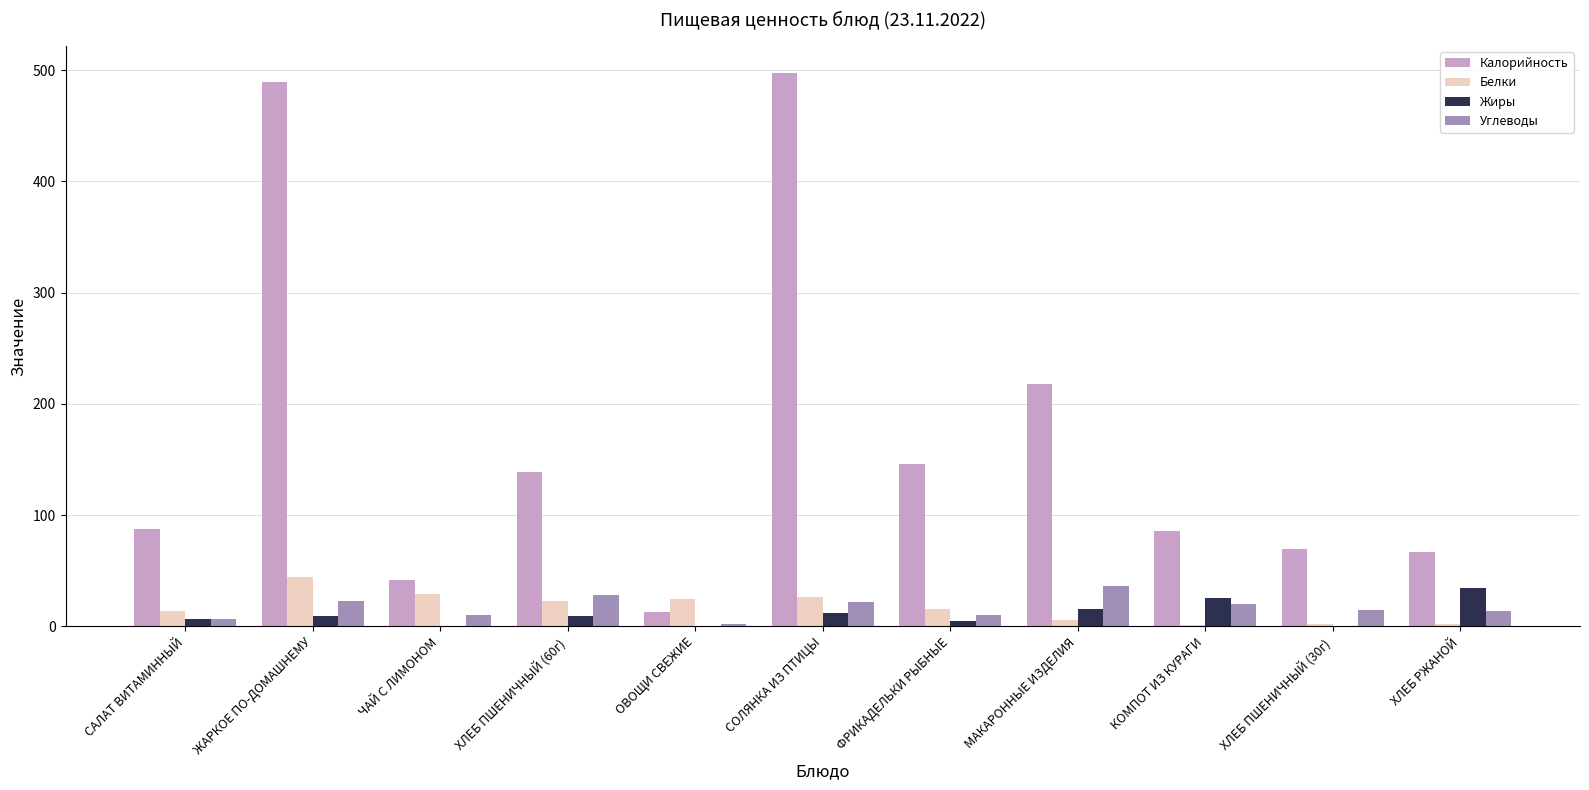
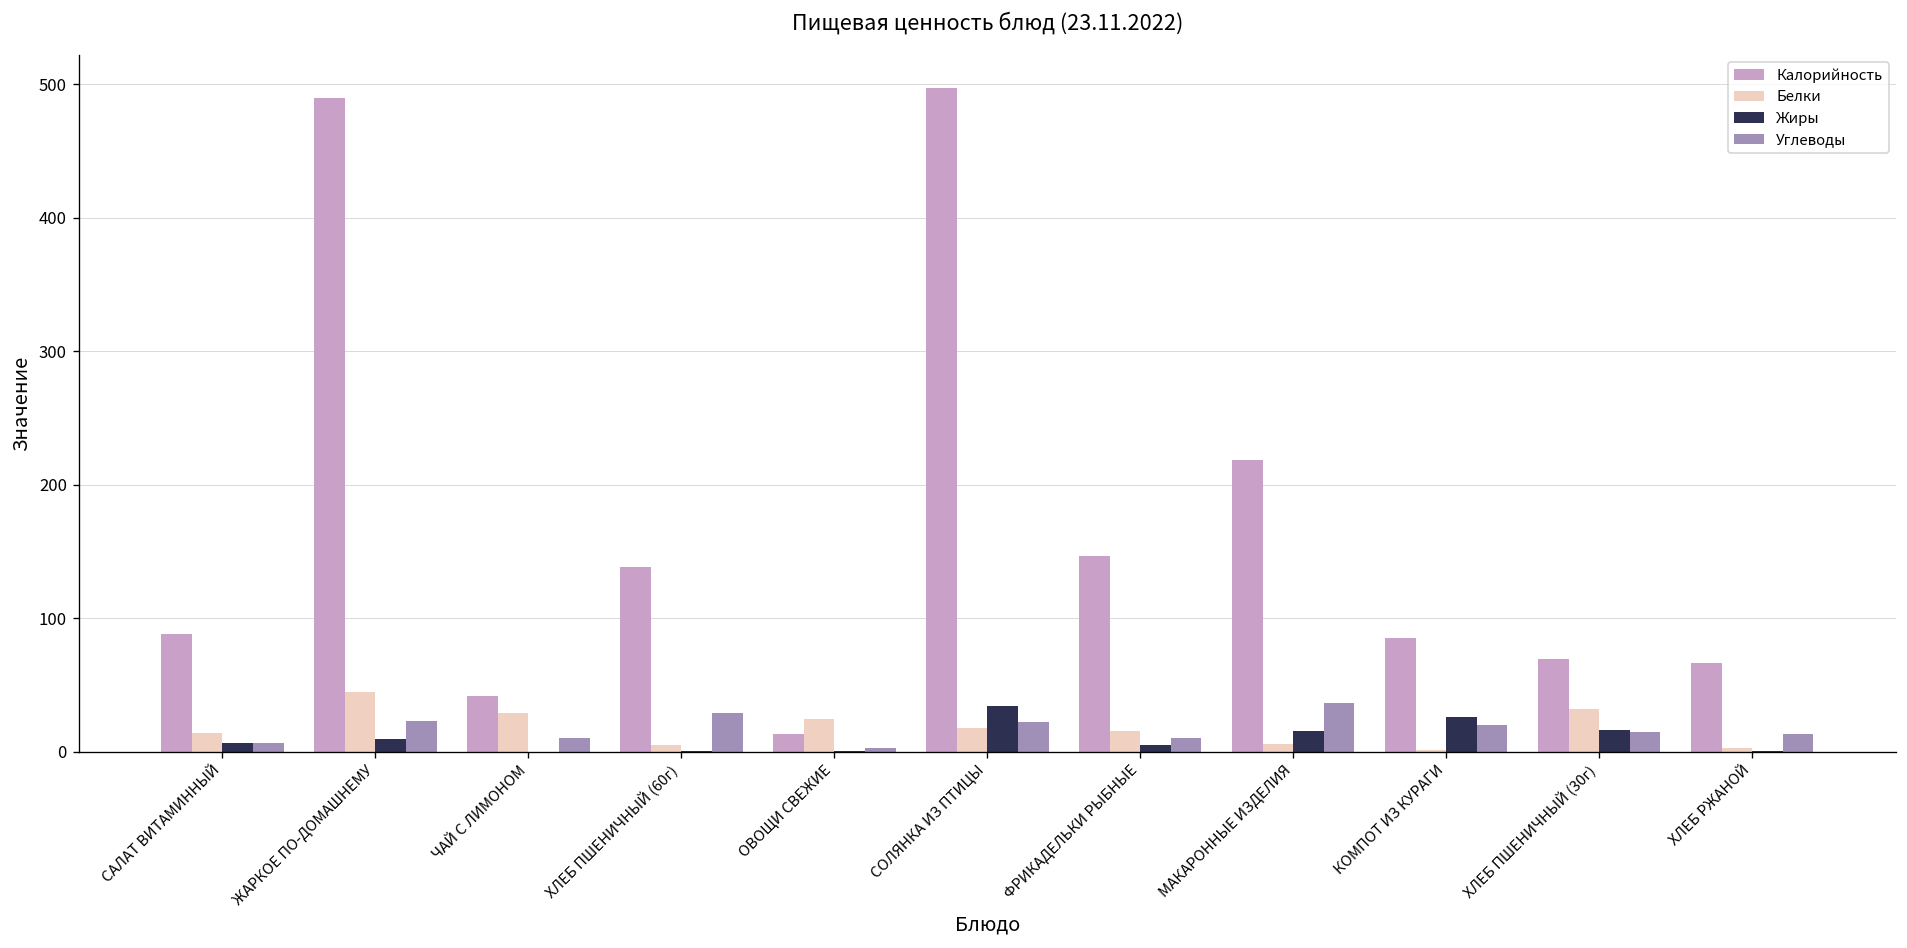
  {
    "Белки": {
      "САЛАТ ВИТАМИННЫЙ": 14,
      "ЖАРКОЕ ПО-ДОМАШНЕМУ": 45,
      "ЧАЙ С ЛИМОНОМ": 29,
-     "ХЛЕБ ПШЕНИЧНЫЙ (60г)": 22,
+     "ХЛЕБ ПШЕНИЧНЫЙ (60г)": 5,
      "ОВОЩИ СВЕЖИЕ": 24,
-     "СОЛЯНКА ИЗ ПТИЦЫ": 26,
+     "СОЛЯНКА ИЗ ПТИЦЫ": 18,
      "ФРИКАДЕЛЬКИ РЫБНЫЕ": 15,
      "МАКАРОННЫЕ ИЗДЕЛИЯ": 6,
-     "ХЛЕБ ПШЕНИЧНЫЙ (30г)": 2,
+     "ХЛЕБ ПШЕНИЧНЫЙ (30г)": 32,
      "ХЛЕБ РЖАНОЙ": 2
    },
    "Жиры": {
      "САЛАТ ВИТАМИННЫЙ": 6,
      "ЖАРКОЕ ПО-ДОМАШНЕМУ": 9,
-     "ХЛЕБ ПШЕНИЧНЫЙ (60г)": 9,
-     "СОЛЯНКА ИЗ ПТИЦЫ": 12,
+     "ХЛЕБ ПШЕНИЧНЫЙ (60г)": 1,
+     "СОЛЯНКА ИЗ ПТИЦЫ": 34,
      "ФРИКАДЕЛЬКИ РЫБНЫЕ": 5,
      "МАКАРОННЫЕ ИЗДЕЛИЯ": 15,
      "КОМПОТ ИЗ КУРАГИ": 26,
-     "ХЛЕБ ПШЕНИЧНЫЙ (30г)": 0,
-     "ХЛЕБ РЖАНОЙ": 34
+     "ХЛЕБ ПШЕНИЧНЫЙ (30г)": 16,
+     "ХЛЕБ РЖАНОЙ": 0
    }
  }
